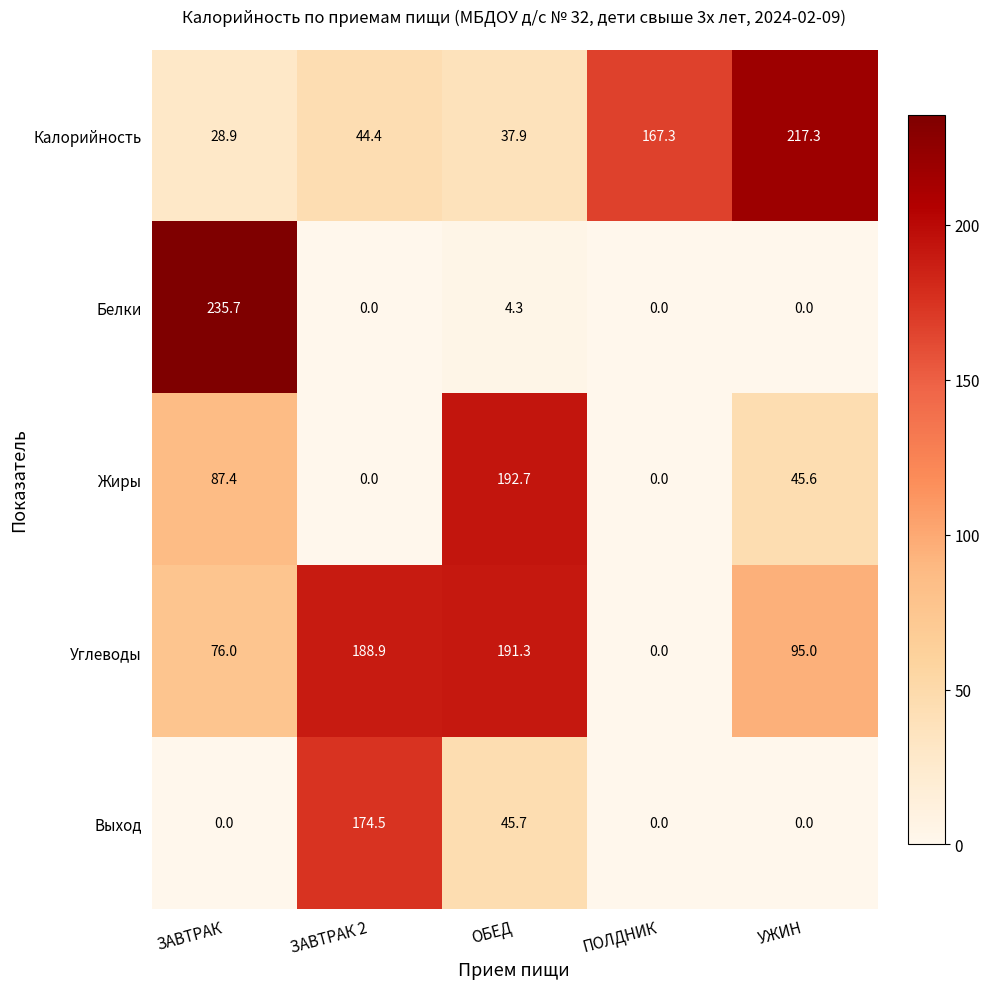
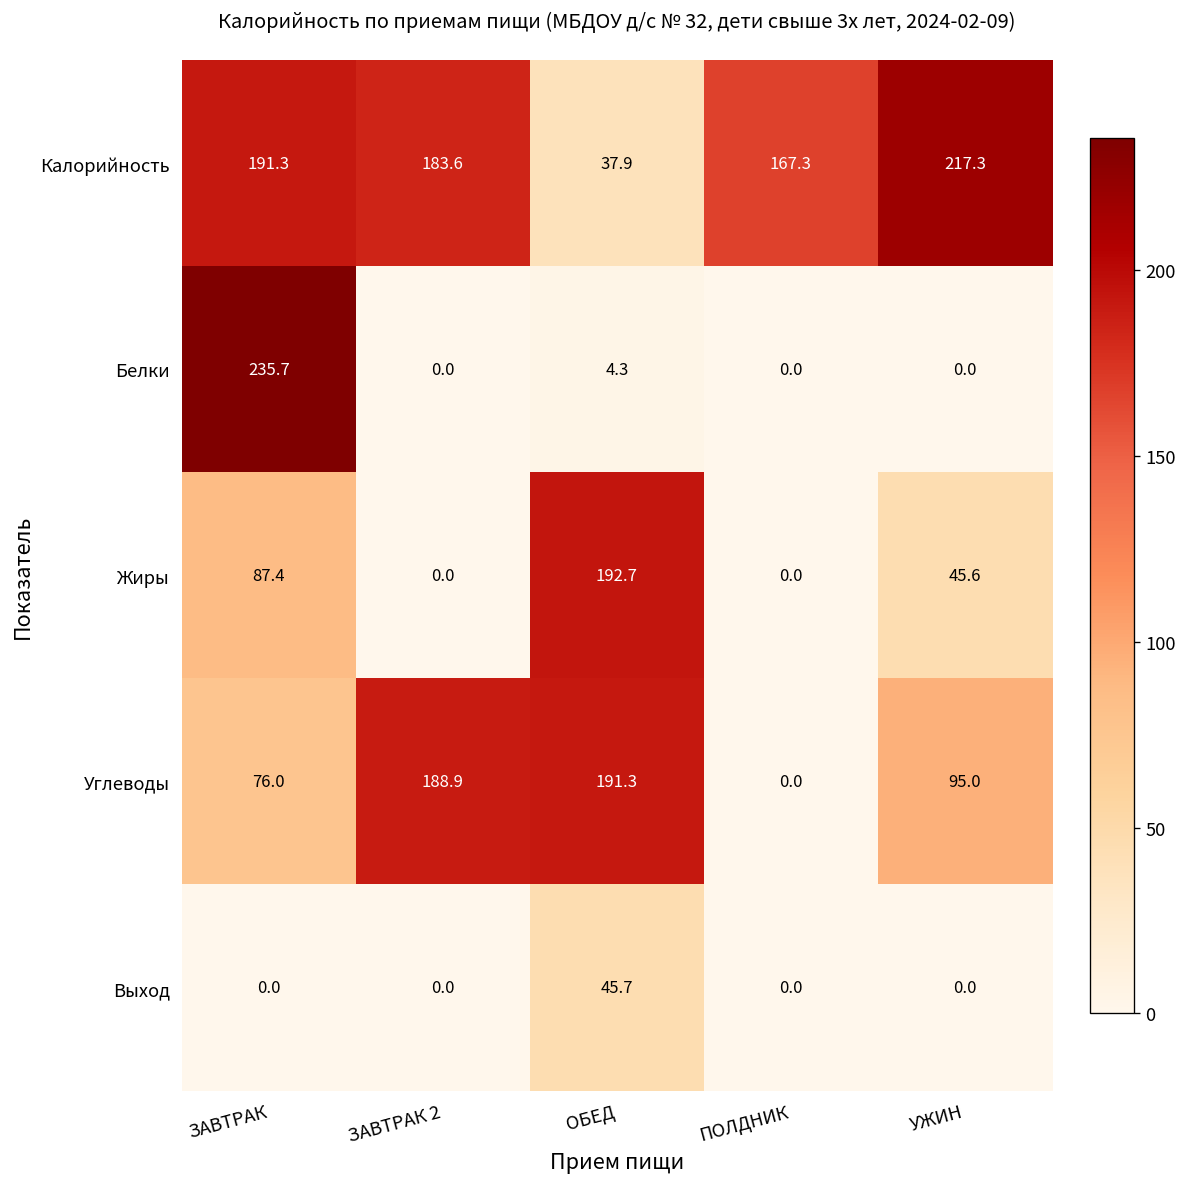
  {
    "Калорийность": {
-     "ЗАВТРАК": 28.9,
-     "ЗАВТРАК 2": 44.4,
+     "ЗАВТРАК": 191.3,
+     "ЗАВТРАК 2": 183.6,
      "ОБЕД": 37.9,
      "ПОЛДНИК": 167.3,
      "УЖИН": 217.3
    },
    "Белки": {
      "ЗАВТРАК": 235.7,
      "ЗАВТРАК 2": 0.0,
      "ОБЕД": 4.3,
      "ПОЛДНИК": 0.0,
      "УЖИН": 0.0
    },
    "Жиры": {
      "ЗАВТРАК": 87.4,
      "ЗАВТРАК 2": 0.0,
      "ОБЕД": 192.7,
      "ПОЛДНИК": 0.0,
      "УЖИН": 45.6
    },
    "Углеводы": {
      "ЗАВТРАК": 76.0,
      "ЗАВТРАК 2": 188.9,
      "ОБЕД": 191.3,
      "ПОЛДНИК": 0.0,
      "УЖИН": 95.0
    },
    "Выход": {
      "ЗАВТРАК": 0.0,
-     "ЗАВТРАК 2": 174.5,
+     "ЗАВТРАК 2": 0.0,
      "ОБЕД": 45.7,
      "ПОЛДНИК": 0.0,
      "УЖИН": 0.0
    }
  }
